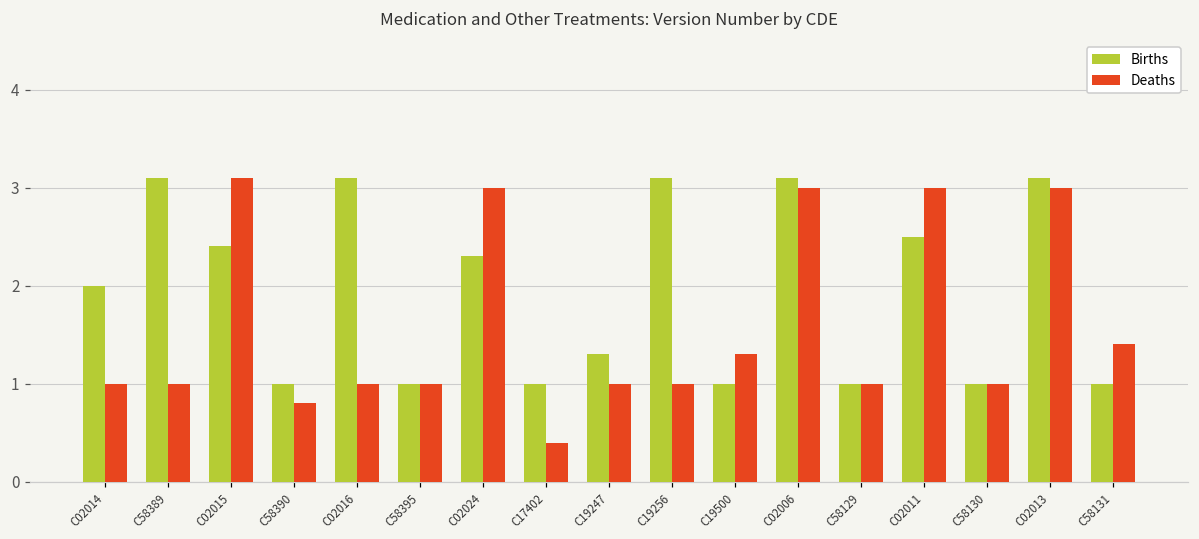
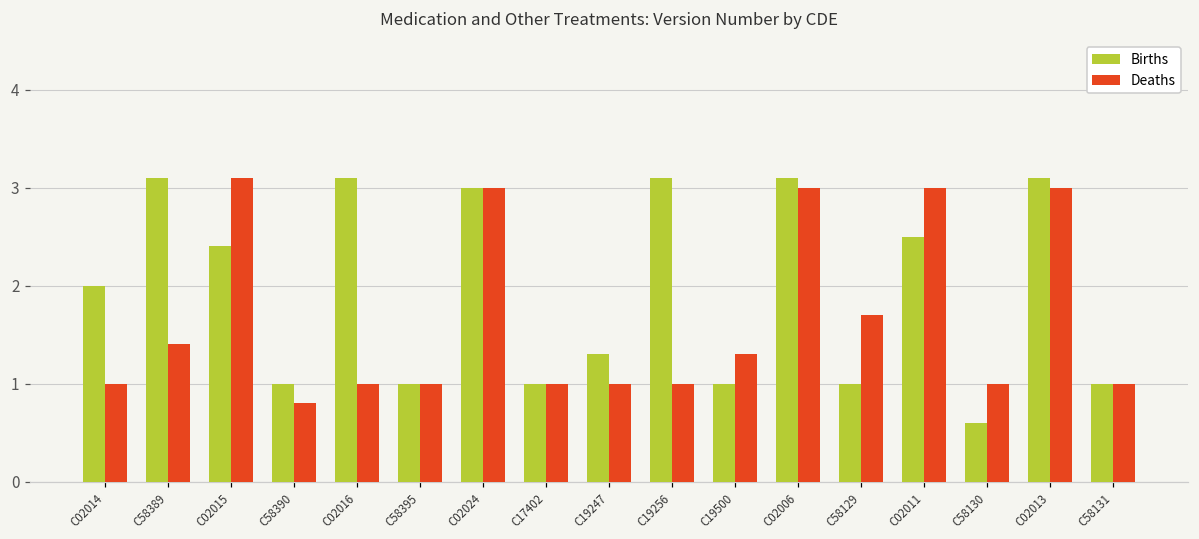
  {
    "Births": {
      "C02014": 2.0,
      "C58389": 3.1,
      "C02015": 2.4,
      "C58390": 1.0,
      "C02016": 3.1,
      "C58395": 1.0,
-     "C02024": 2.3,
+     "C02024": 3.0,
      "C17402": 1.0,
      "C19247": 1.3,
      "C19256": 3.1,
      "C19500": 1.0,
      "C02006": 3.1,
      "C58129": 1.0,
      "C02011": 2.5,
-     "C58130": 1.0,
+     "C58130": 0.6,
      "C02013": 3.1,
      "C58131": 1.0
    },
    "Deaths": {
      "C02014": 1.0,
-     "C58389": 1.0,
+     "C58389": 1.4,
      "C02015": 3.1,
      "C58390": 0.8,
      "C02016": 1.0,
      "C58395": 1.0,
      "C02024": 3.0,
-     "C17402": 0.4,
+     "C17402": 1.0,
      "C19247": 1.0,
      "C19256": 1.0,
      "C19500": 1.3,
      "C02006": 3.0,
-     "C58129": 1.0,
+     "C58129": 1.7,
      "C02011": 3.0,
      "C58130": 1.0,
      "C02013": 3.0,
-     "C58131": 1.4
+     "C58131": 1.0
    }
  }
